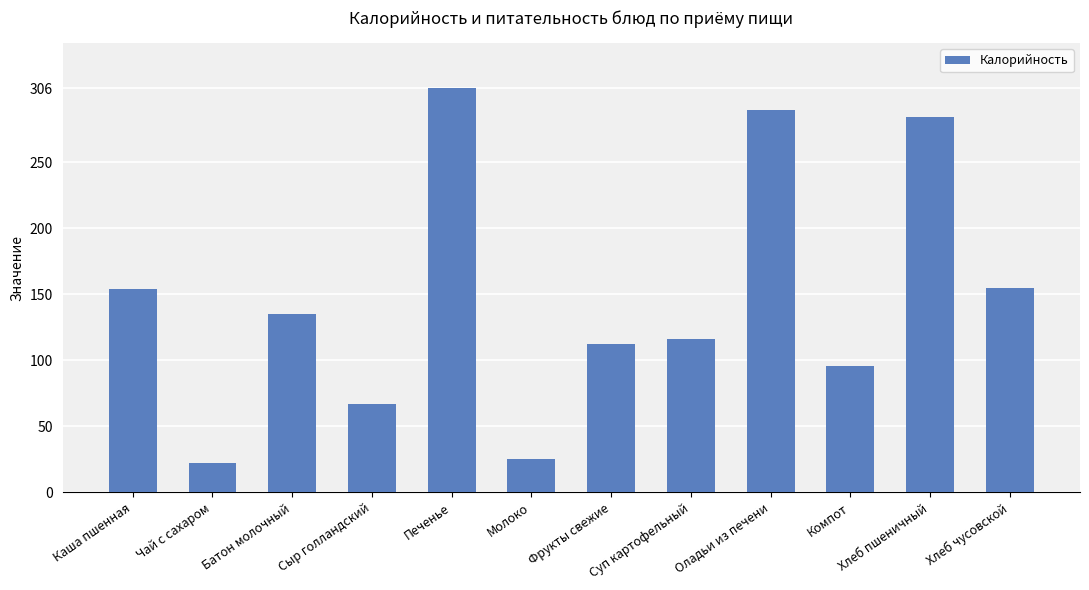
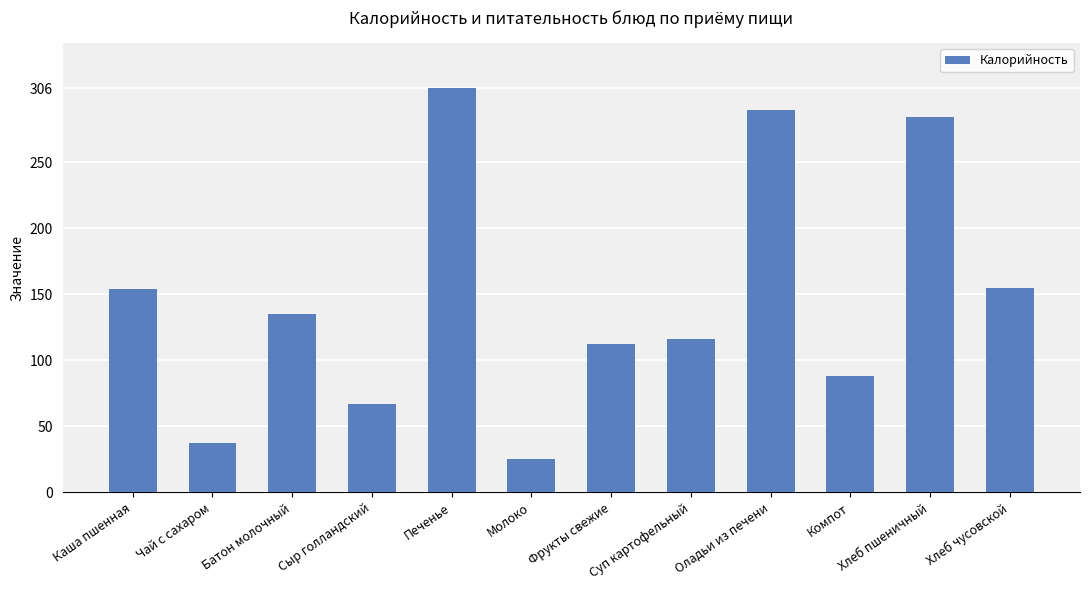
  {
    "Каша пшенная": 154,
-   "Чай с сахаром": 22,
+   "Чай с сахаром": 37,
    "Батон молочный": 135,
    "Сыр голландский": 67,
    "Печенье": 306,
    "Молоко": 25,
    "Фрукты свежие": 112,
    "Суп картофельный": 116,
    "Оладьи из печени": 289,
-   "Компот": 96,
+   "Компот": 88,
    "Хлеб пшеничный": 284,
    "Хлеб чусовской": 155
  }
